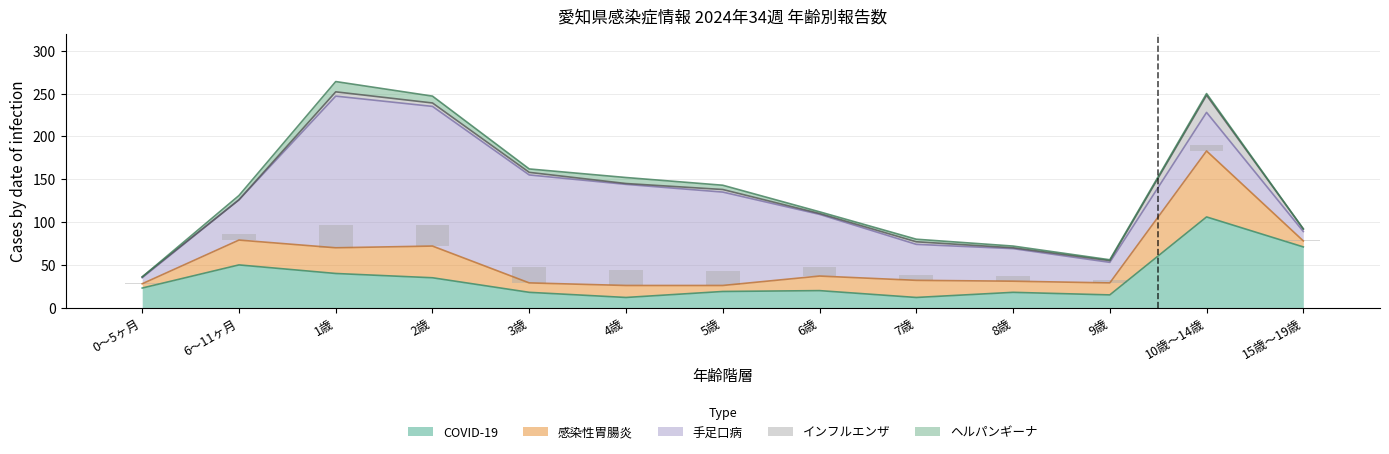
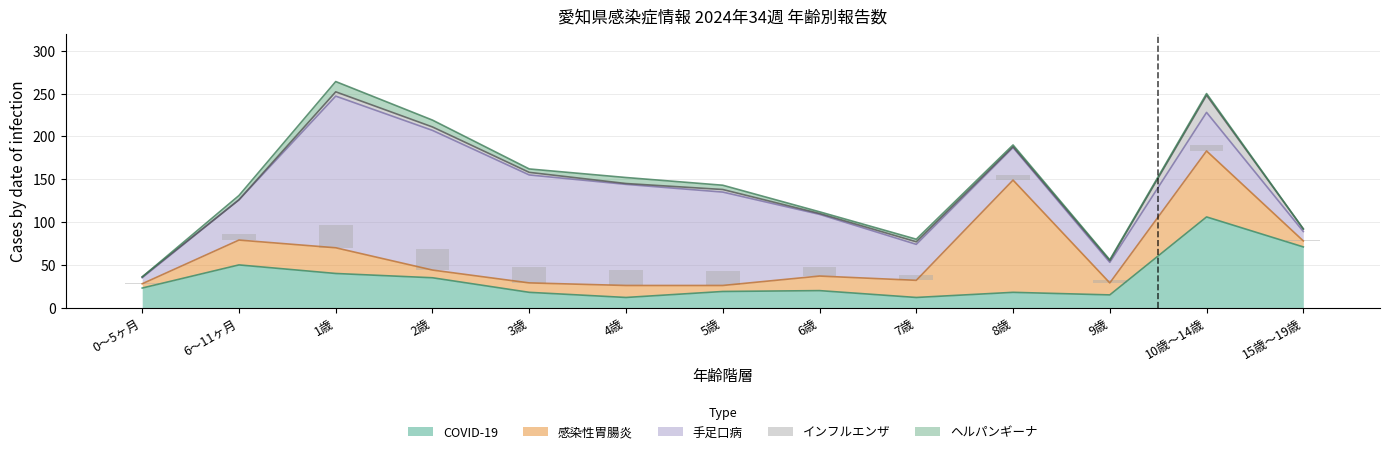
  {
    "感染性胃腸炎": {
      "0～5ヶ月": 10,
      "6～11ヶ月": 30,
      "1歳": 30,
-     "2歳": 40,
+     "2歳": 10,
      "3歳": 10,
      "4歳": 10,
      "5歳": 10,
      "6歳": 20,
      "7歳": 20,
-     "8歳": 10,
+     "8歳": 130,
      "9歳": 10,
      "10歳～14歳": 80,
      "15歳～19歳": 10
    }
  }
